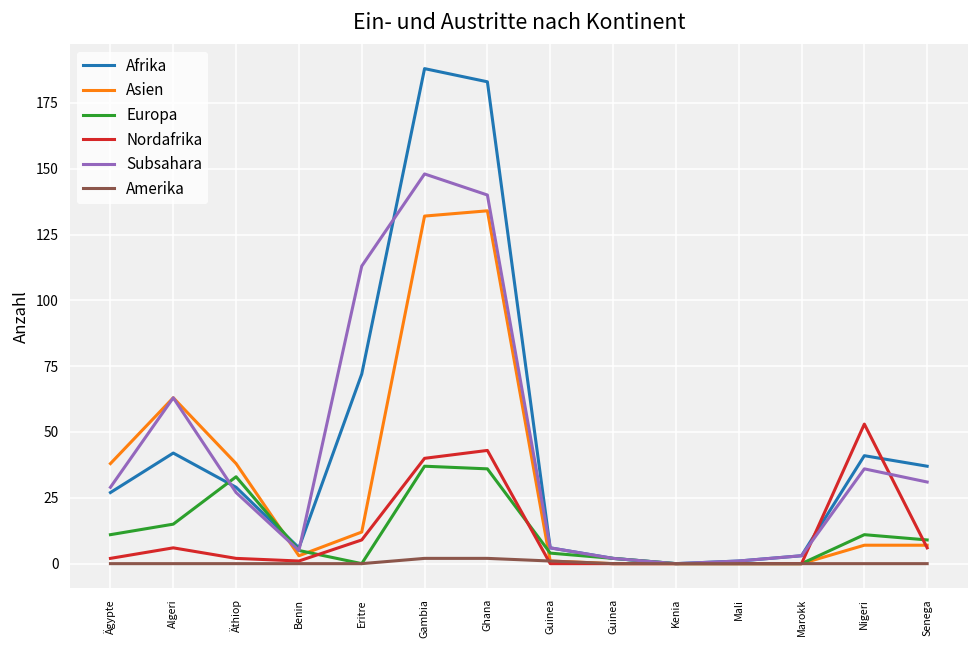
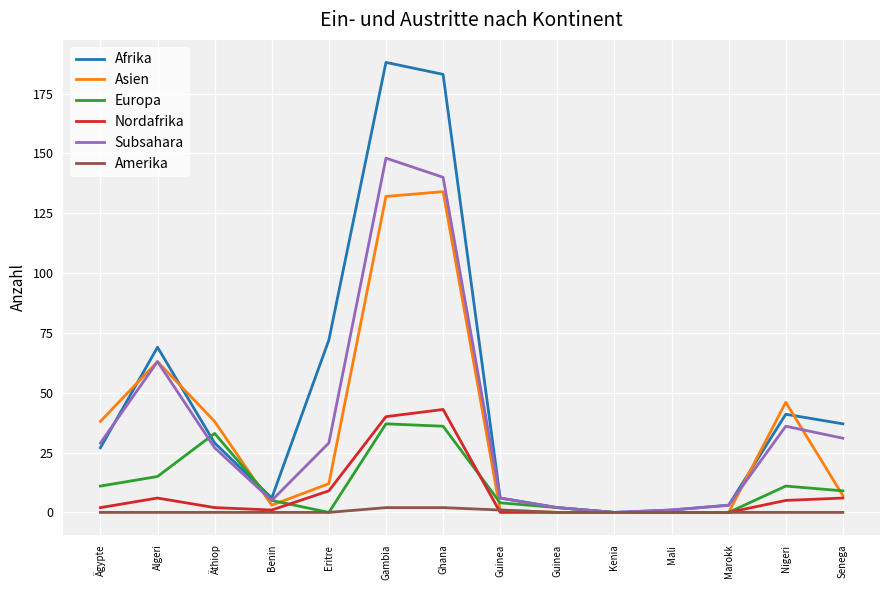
  {
    "Afrika": {
      "Ägypte": 27,
-     "Algeri": 42,
+     "Algeri": 69,
      "Äthiop": 29,
      "Eritre": 72,
      "Gambia": 188,
      "Ghana": 183,
      "Nigeri": 41,
      "Senega": 37
    },
    "Asien": {
      "Ägypte": 38,
      "Äthiop": 38,
      "Benin": 3,
      "Eritre": 12,
      "Gambia": 132,
      "Ghana": 134,
-     "Nigeri": 7
+     "Nigeri": 46
    },
    "Europa": {
      "Ägypte": 11,
      "Algeri": 15,
      "Äthiop": 33,
      "Gambia": 37,
      "Ghana": 36,
      "Nigeri": 11,
      "Senega": 9
    },
    "Nordafrika": {
      "Ägypte": 2,
      "Algeri": 6,
      "Äthiop": 2,
      "Eritre": 9,
      "Gambia": 40,
      "Ghana": 43,
-     "Nigeri": 53
+     "Nigeri": 5
    },
    "Subsahara": {
      "Ägypte": 29,
      "Äthiop": 27,
-     "Eritre": 113,
+     "Eritre": 29,
      "Gambia": 148,
      "Ghana": 140,
      "Nigeri": 36,
      "Senega": 31
    },
    "Amerika": {
      "Ägypte": 0,
      "Algeri": 0,
      "Äthiop": 0,
      "Gambia": 2,
      "Ghana": 2,
      "Nigeri": 0,
      "Senega": 0
    }
  }
